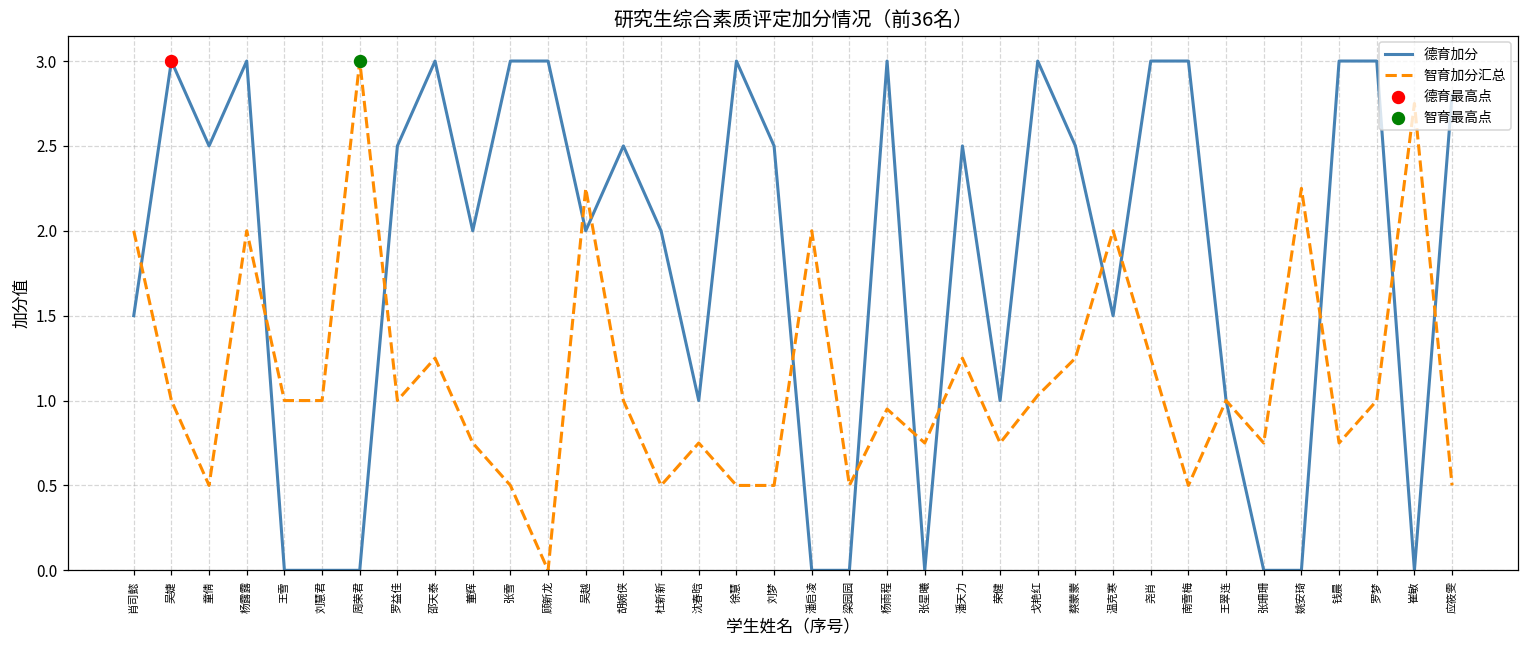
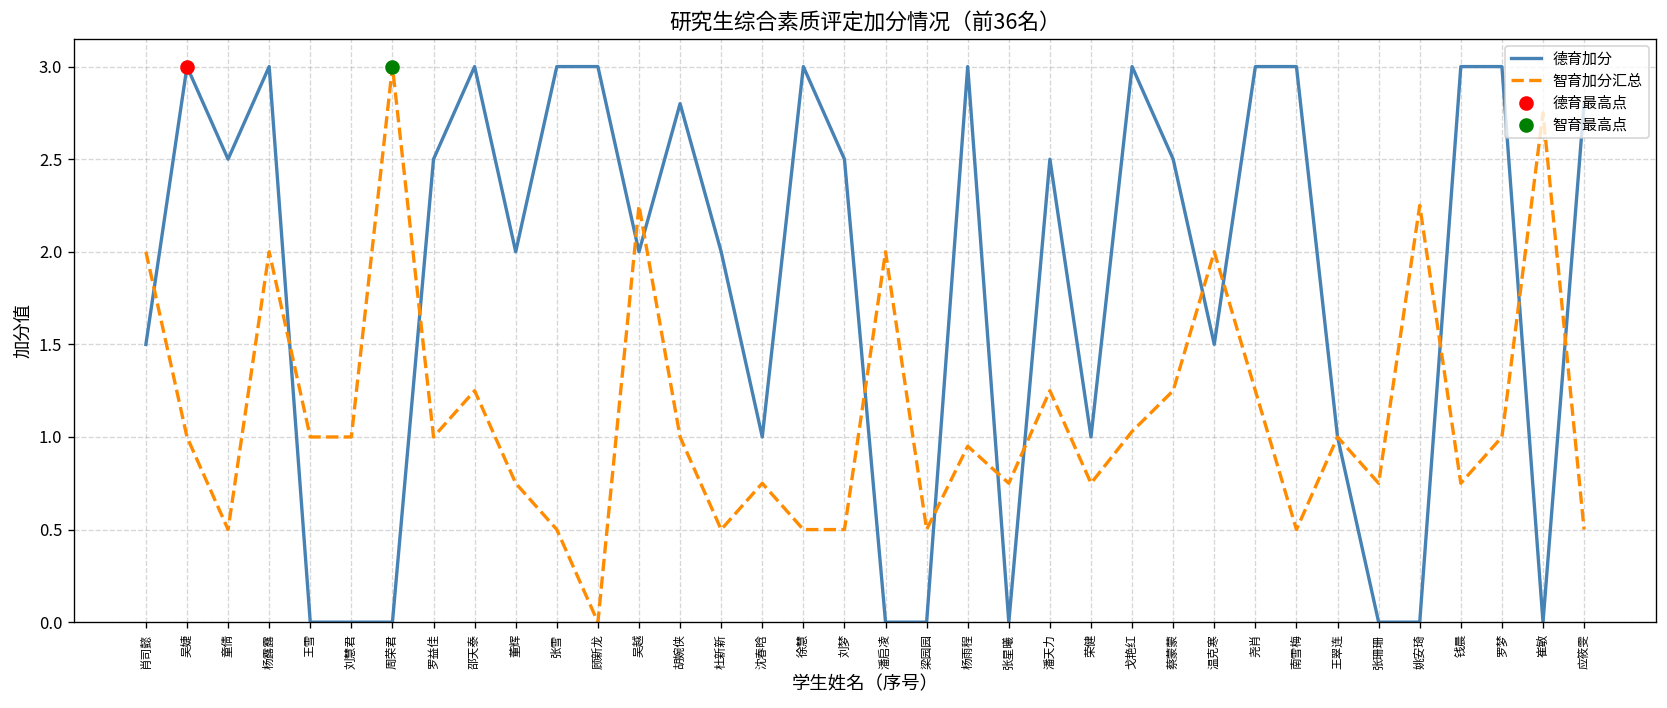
  {
    "德育加分": {
      "肖司懿": 1.5,
      "童倩": 2.5,
      "杨露露": 3.0,
      "王雪": 0.0,
      "刘慧君": 0.0,
      "周荣君": 0.0,
      "罗益佳": 2.5,
      "邵天泰": 3.0,
      "董辉": 2.0,
      "张雪": 3.0,
      "顾新龙": 3.0,
      "吴越": 2.0,
-     "胡婉侠": 2.5,
+     "胡婉侠": 2.8,
      "杜新新": 2.0,
      "沈春晗": 1.0,
      "徐慧": 3.0,
      "刘梦": 2.5,
      "潘启凌": 0.0,
      "梁园园": 0.0,
      "杨雨程": 3.0,
      "张星曦": 0.0,
      "潘天力": 2.5,
      "荣健": 1.0,
      "戈艳红": 3.0,
      "蔡蒙蒙": 2.5,
      "温克寒": 1.5,
      "尧肖": 3.0,
      "南雪梅": 3.0,
      "张珊珊": 0.0,
      "姚安琦": 0.0,
      "钱晨": 3.0,
      "罗梦": 3.0,
      "崔敏": 0.0
    },
    "智育加分汇总": {
      "肖司懿": 2.0,
      "吴婕": 1.0,
      "童倩": 0.5,
      "杨露露": 2.0,
      "王雪": 1.0,
      "刘慧君": 1.0,
      "罗益佳": 1.0,
      "邵天泰": 1.25,
      "董辉": 0.75,
      "张雪": 0.5,
      "顾新龙": 0.0,
      "吴越": 2.25,
      "胡婉侠": 1.0,
      "杜新新": 0.5,
      "沈春晗": 0.75,
      "徐慧": 0.5,
      "刘梦": 0.5,
      "潘启凌": 2.0,
      "梁园园": 0.5,
      "杨雨程": 0.95,
      "张星曦": 0.75,
      "潘天力": 1.25,
      "荣健": 0.75,
      "戈艳红": 1.03,
      "蔡蒙蒙": 1.25,
      "温克寒": 2.0,
      "尧肖": 1.25,
      "南雪梅": 0.5,
      "张珊珊": 0.75,
      "姚安琦": 2.25,
      "钱晨": 0.75,
      "罗梦": 1.0,
      "应筱雯": 0.5
    }
  }
